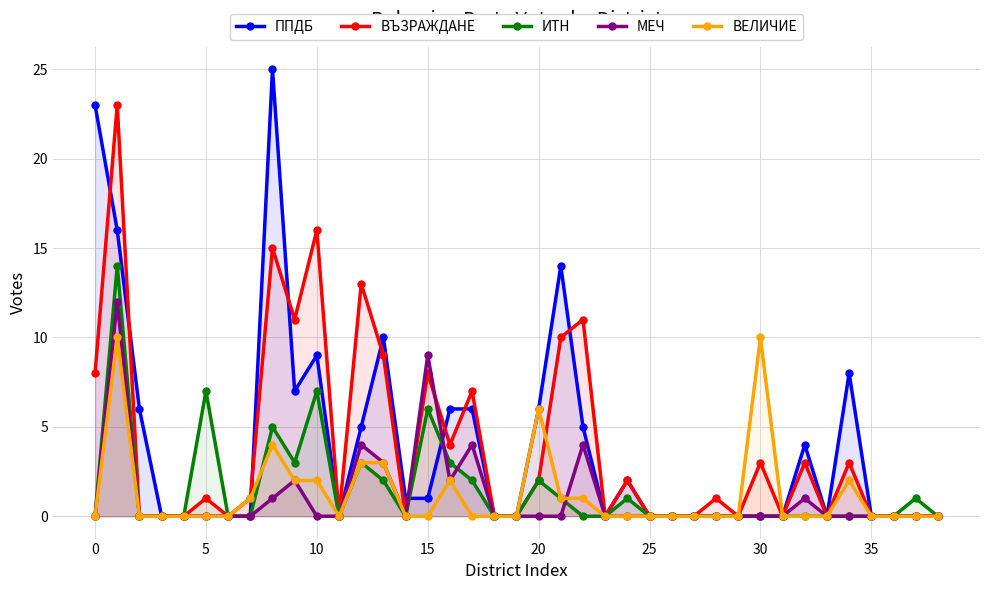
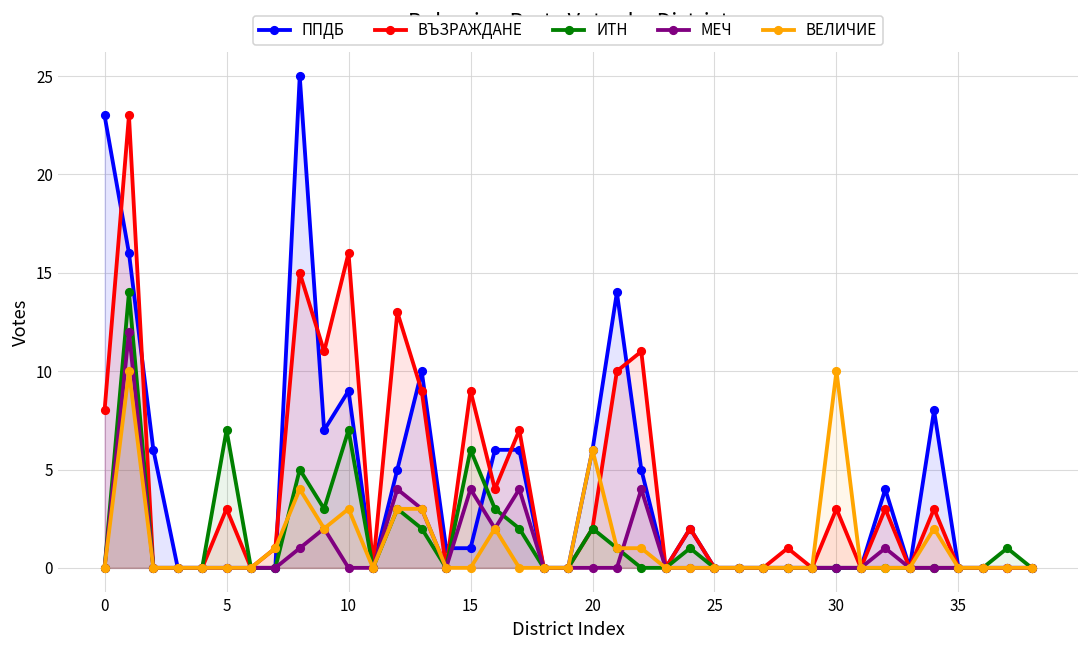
  {
    "ППДБ": {
      "0": 23,
      "10": 9,
      "15": 1
    },
    "ВЪЗРАЖДАНЕ": {
      "0": 8,
-     "5": 1,
+     "5": 3,
      "10": 16,
-     "15": 8,
+     "15": 9,
      "30": 3
    },
    "ИТН": {
      "5": 7,
      "10": 7,
      "15": 6
    },
    "МЕЧ": {
      "10": 0,
-     "15": 9,
+     "15": 4,
      "20": 0
    },
    "ВЕЛИЧИЕ": {
-     "10": 2,
+     "10": 3,
      "15": 0,
      "30": 10
    }
  }
